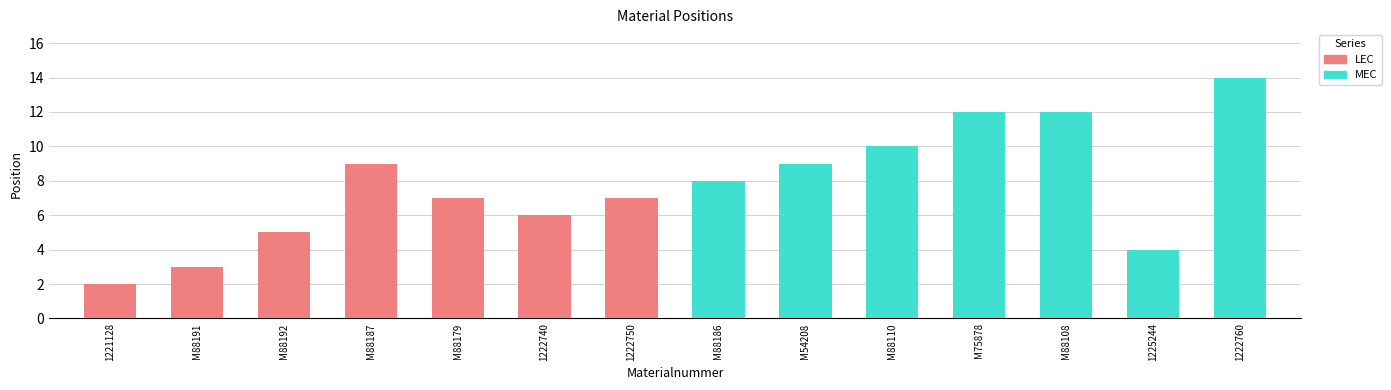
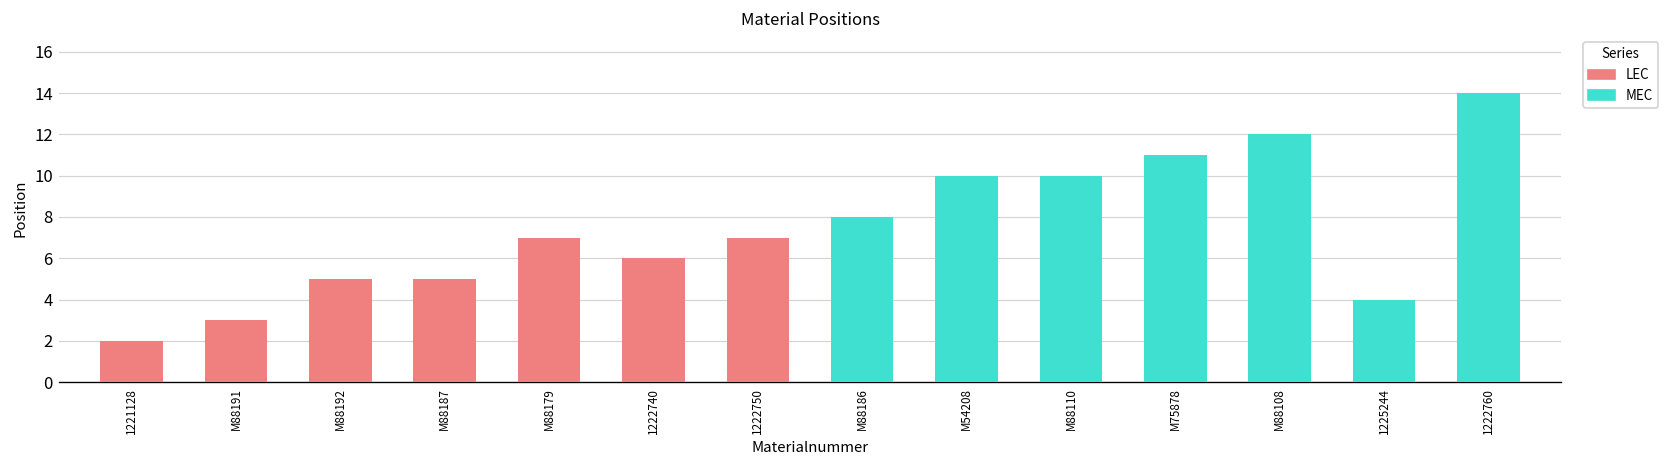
  {
    "LEC": {
      "1221128": 2,
      "M88191": 3,
      "M88192": 5,
-     "M88187": 9,
+     "M88187": 5,
      "M88179": 7,
      "1222740": 6,
      "1222750": 7,
      "M88186": 0,
      "M54208": 0,
      "M88110": 0,
      "M75878": 0,
      "M88108": 0,
      "1225244": 0,
      "1222760": 0
    },
    "MEC": {
      "1221128": 0,
      "M88191": 0,
      "M88192": 0,
      "M88187": 0,
      "M88179": 0,
      "1222740": 0,
      "1222750": 0,
      "M88186": 8,
-     "M54208": 9,
+     "M54208": 10,
      "M88110": 10,
-     "M75878": 12,
+     "M75878": 11,
      "M88108": 12,
      "1225244": 4,
      "1222760": 14
    }
  }
